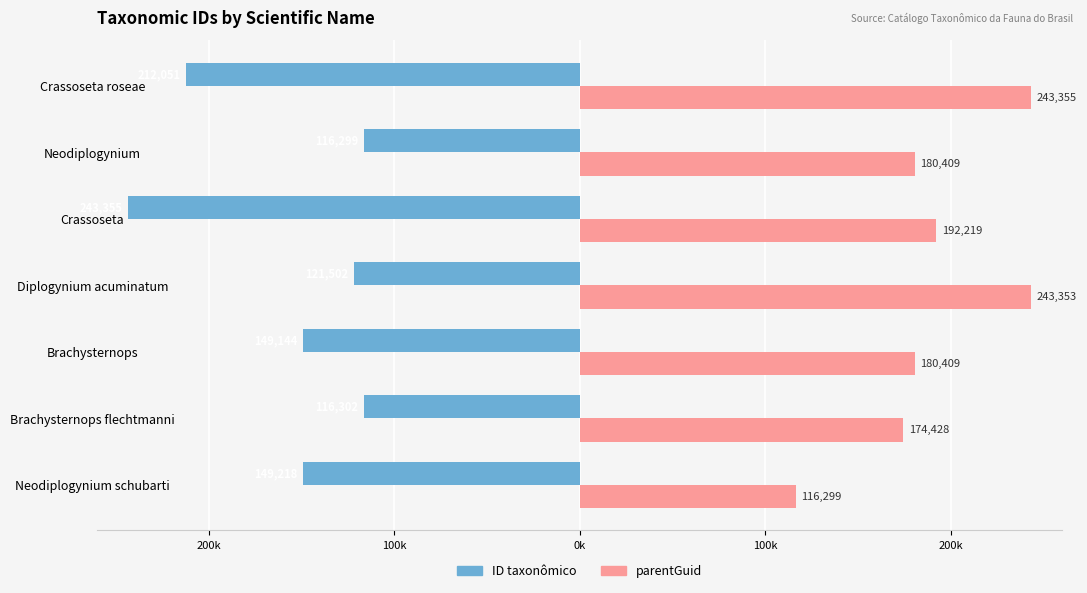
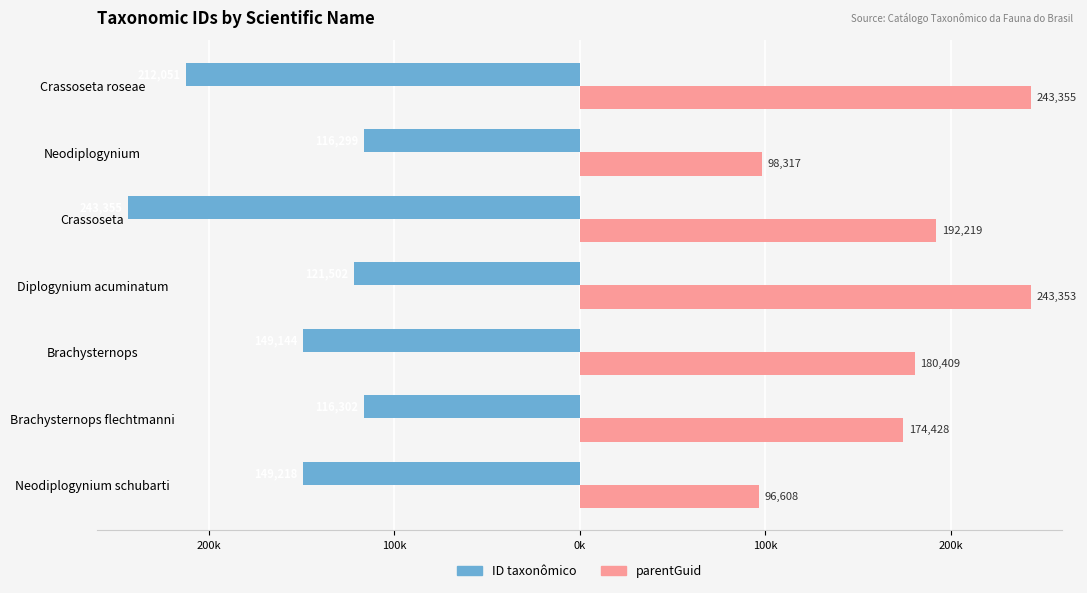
  {
    "parentGuid": {
      "Crassoseta roseae": "243,355",
-     "Neodiplogynium": "180,409",
+     "Neodiplogynium": "98,317",
      "Crassoseta": "192,219",
      "Diplogynium acuminatum": "243,353",
      "Brachysternops": "180,409",
      "Brachysternops flechtmanni": "174,428",
-     "Neodiplogynium schubarti": "116,299"
+     "Neodiplogynium schubarti": "96,608"
    }
  }
